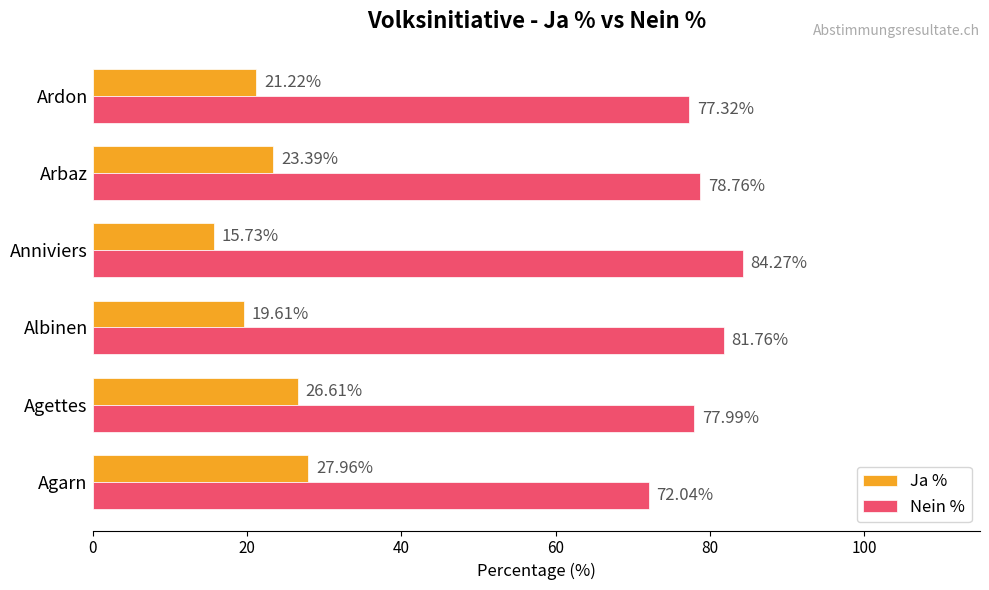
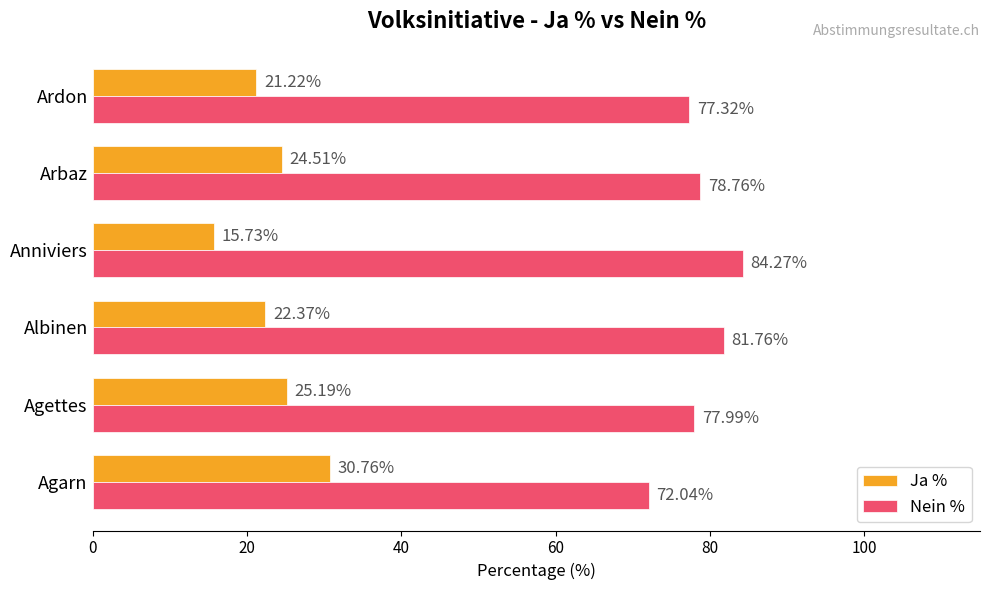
  {
    "Ja %": {
      "Ardon": "21.22%",
-     "Arbaz": "23.39%",
+     "Arbaz": "24.51%",
      "Anniviers": "15.73%",
-     "Albinen": "19.61%",
-     "Agettes": "26.61%",
-     "Agarn": "27.96%"
+     "Albinen": "22.37%",
+     "Agettes": "25.19%",
+     "Agarn": "30.76%"
    },
    "Nein %": {
      "Ardon": "77.32%",
      "Arbaz": "78.76%",
      "Anniviers": "84.27%",
      "Albinen": "81.76%",
      "Agettes": "77.99%",
      "Agarn": "72.04%"
    }
  }
